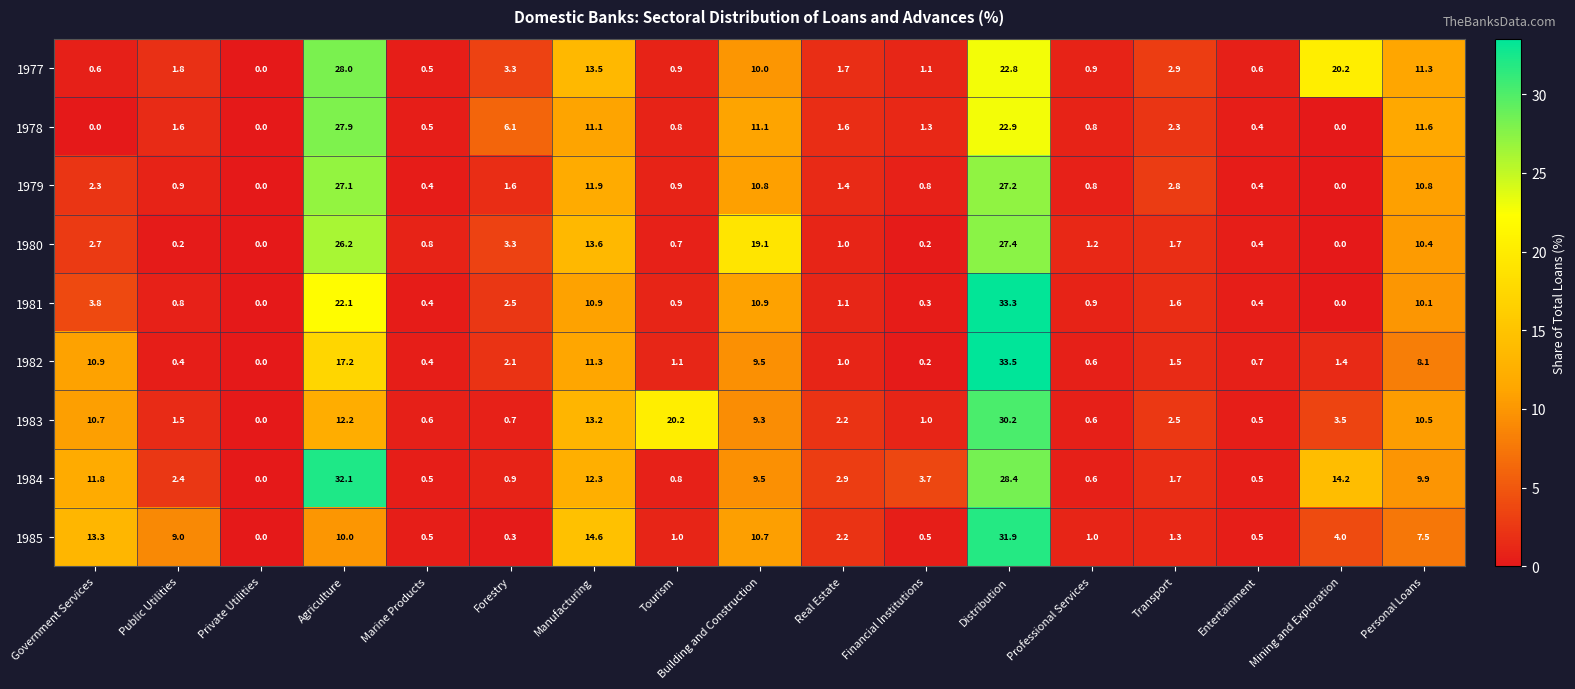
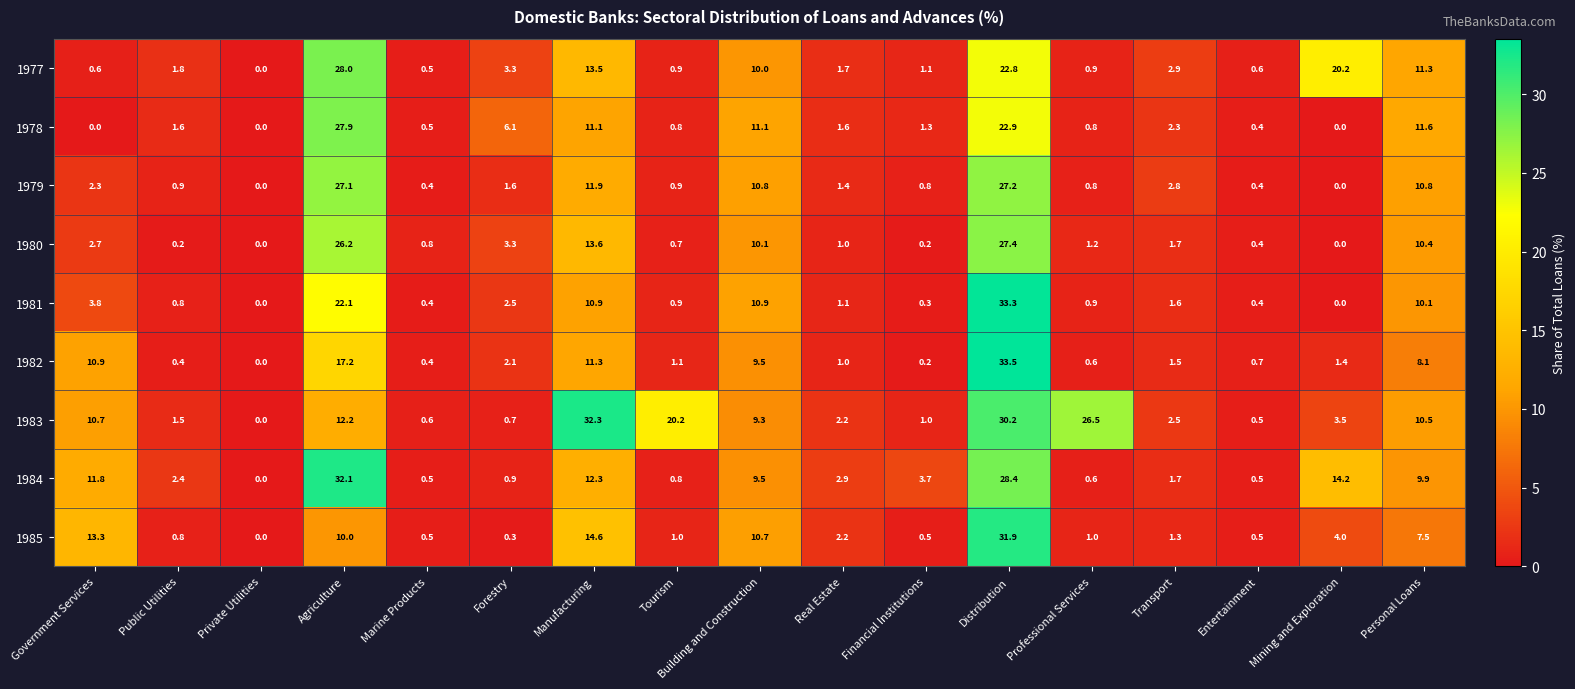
  {
    "1977": {
      "Government Services": 0.6,
      "Public Utilities": 1.8,
      "Private Utilities": 0.0,
      "Agriculture": 28.0,
      "Marine Products": 0.5,
      "Forestry": 3.3,
      "Manufacturing": 13.5,
      "Tourism": 0.9,
      "Building and Construction": 10.0,
      "Real Estate": 1.7,
      "Financial Institutions": 1.1,
      "Distribution": 22.8,
      "Professional Services": 0.9,
      "Transport": 2.9,
      "Entertainment": 0.6,
      "Mining and Exploration": 20.2,
      "Personal Loans": 11.3
    },
    "1978": {
      "Government Services": 0.0,
      "Public Utilities": 1.6,
      "Private Utilities": 0.0,
      "Agriculture": 27.9,
      "Marine Products": 0.5,
      "Forestry": 6.1,
      "Manufacturing": 11.1,
      "Tourism": 0.8,
      "Building and Construction": 11.1,
      "Real Estate": 1.6,
      "Financial Institutions": 1.3,
      "Distribution": 22.9,
      "Professional Services": 0.8,
      "Transport": 2.3,
      "Entertainment": 0.4,
      "Mining and Exploration": 0.0,
      "Personal Loans": 11.6
    },
    "1979": {
      "Government Services": 2.3,
      "Public Utilities": 0.9,
      "Private Utilities": 0.0,
      "Agriculture": 27.1,
      "Marine Products": 0.4,
      "Forestry": 1.6,
      "Manufacturing": 11.9,
      "Tourism": 0.9,
      "Building and Construction": 10.8,
      "Real Estate": 1.4,
      "Financial Institutions": 0.8,
      "Distribution": 27.2,
      "Professional Services": 0.8,
      "Transport": 2.8,
      "Entertainment": 0.4,
      "Mining and Exploration": 0.0,
      "Personal Loans": 10.8
    },
    "1980": {
      "Government Services": 2.7,
      "Public Utilities": 0.2,
      "Private Utilities": 0.0,
      "Agriculture": 26.2,
      "Marine Products": 0.8,
      "Forestry": 3.3,
      "Manufacturing": 13.6,
      "Tourism": 0.7,
-     "Building and Construction": 19.1,
+     "Building and Construction": 10.1,
      "Real Estate": 1.0,
      "Financial Institutions": 0.2,
      "Distribution": 27.4,
      "Professional Services": 1.2,
      "Transport": 1.7,
      "Entertainment": 0.4,
      "Mining and Exploration": 0.0,
      "Personal Loans": 10.4
    },
    "1981": {
      "Government Services": 3.8,
      "Public Utilities": 0.8,
      "Private Utilities": 0.0,
      "Agriculture": 22.1,
      "Marine Products": 0.4,
      "Forestry": 2.5,
      "Manufacturing": 10.9,
      "Tourism": 0.9,
      "Building and Construction": 10.9,
      "Real Estate": 1.1,
      "Financial Institutions": 0.3,
      "Distribution": 33.3,
      "Professional Services": 0.9,
      "Transport": 1.6,
      "Entertainment": 0.4,
      "Mining and Exploration": 0.0,
      "Personal Loans": 10.1
    },
    "1982": {
      "Government Services": 10.9,
      "Public Utilities": 0.4,
      "Private Utilities": 0.0,
      "Agriculture": 17.2,
      "Marine Products": 0.4,
      "Forestry": 2.1,
      "Manufacturing": 11.3,
      "Tourism": 1.1,
      "Building and Construction": 9.5,
      "Real Estate": 1.0,
      "Financial Institutions": 0.2,
      "Distribution": 33.5,
      "Professional Services": 0.6,
      "Transport": 1.5,
      "Entertainment": 0.7,
      "Mining and Exploration": 1.4,
      "Personal Loans": 8.1
    },
    "1983": {
      "Government Services": 10.7,
      "Public Utilities": 1.5,
      "Private Utilities": 0.0,
      "Agriculture": 12.2,
      "Marine Products": 0.6,
      "Forestry": 0.7,
-     "Manufacturing": 13.2,
+     "Manufacturing": 32.3,
      "Tourism": 20.2,
      "Building and Construction": 9.3,
      "Real Estate": 2.2,
      "Financial Institutions": 1.0,
      "Distribution": 30.2,
-     "Professional Services": 0.6,
+     "Professional Services": 26.5,
      "Transport": 2.5,
      "Entertainment": 0.5,
      "Mining and Exploration": 3.5,
      "Personal Loans": 10.5
    },
    "1984": {
      "Government Services": 11.8,
      "Public Utilities": 2.4,
      "Private Utilities": 0.0,
      "Agriculture": 32.1,
      "Marine Products": 0.5,
      "Forestry": 0.9,
      "Manufacturing": 12.3,
      "Tourism": 0.8,
      "Building and Construction": 9.5,
      "Real Estate": 2.9,
      "Financial Institutions": 3.7,
      "Distribution": 28.4,
      "Professional Services": 0.6,
      "Transport": 1.7,
      "Entertainment": 0.5,
      "Mining and Exploration": 14.2,
      "Personal Loans": 9.9
    },
    "1985": {
      "Government Services": 13.3,
-     "Public Utilities": 9.0,
+     "Public Utilities": 0.8,
      "Private Utilities": 0.0,
      "Agriculture": 10.0,
      "Marine Products": 0.5,
      "Forestry": 0.3,
      "Manufacturing": 14.6,
      "Tourism": 1.0,
      "Building and Construction": 10.7,
      "Real Estate": 2.2,
      "Financial Institutions": 0.5,
      "Distribution": 31.9,
      "Professional Services": 1.0,
      "Transport": 1.3,
      "Entertainment": 0.5,
      "Mining and Exploration": 4.0,
      "Personal Loans": 7.5
    }
  }
